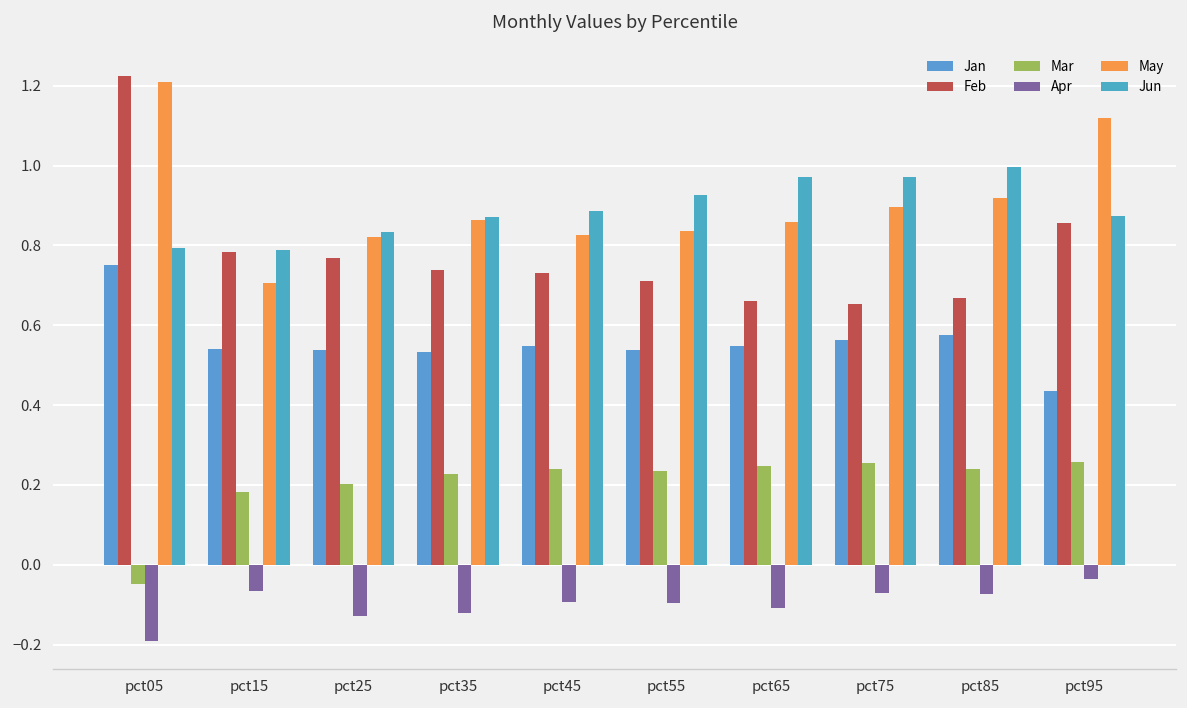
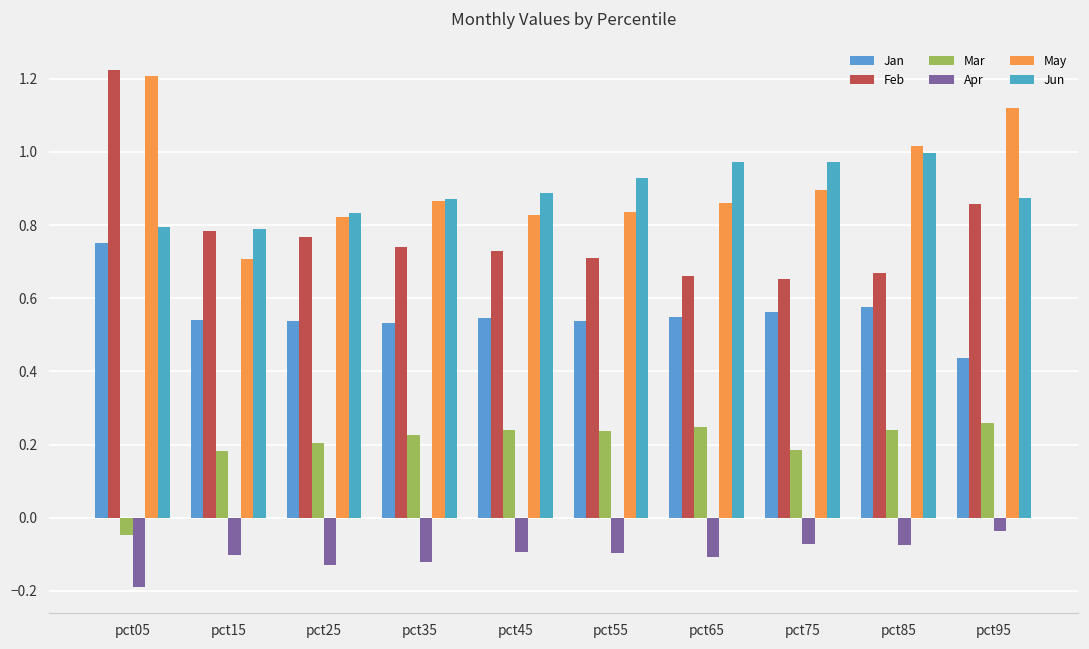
  {
    "Feb": {
      "pct05": 1.22,
      "pct15": 0.78,
      "pct25": 0.77,
      "pct35": 0.74,
      "pct45": 0.73,
      "pct55": 0.71,
      "pct65": 0.66,
      "pct75": 0.65,
      "pct85": 0.67,
      "pct95": 0.86
    },
    "Mar": {
      "pct05": -0.05,
      "pct15": 0.18,
      "pct25": 0.20,
      "pct35": 0.23,
      "pct45": 0.24,
      "pct55": 0.24,
      "pct65": 0.25,
-     "pct75": 0.25,
+     "pct75": 0.19,
      "pct85": 0.24,
      "pct95": 0.26
    },
    "Apr": {
      "pct05": -0.19,
-     "pct15": -0.06,
+     "pct15": -0.10,
      "pct25": -0.13,
      "pct35": -0.12,
      "pct45": -0.09,
      "pct55": -0.10,
      "pct65": -0.11,
      "pct75": -0.07,
      "pct85": -0.07,
      "pct95": -0.04
    },
    "May": {
      "pct05": 1.21,
      "pct15": 0.71,
      "pct25": 0.82,
      "pct35": 0.86,
      "pct45": 0.83,
      "pct55": 0.84,
      "pct65": 0.86,
      "pct75": 0.90,
-     "pct85": 0.92,
+     "pct85": 1.02,
      "pct95": 1.12
    }
  }
